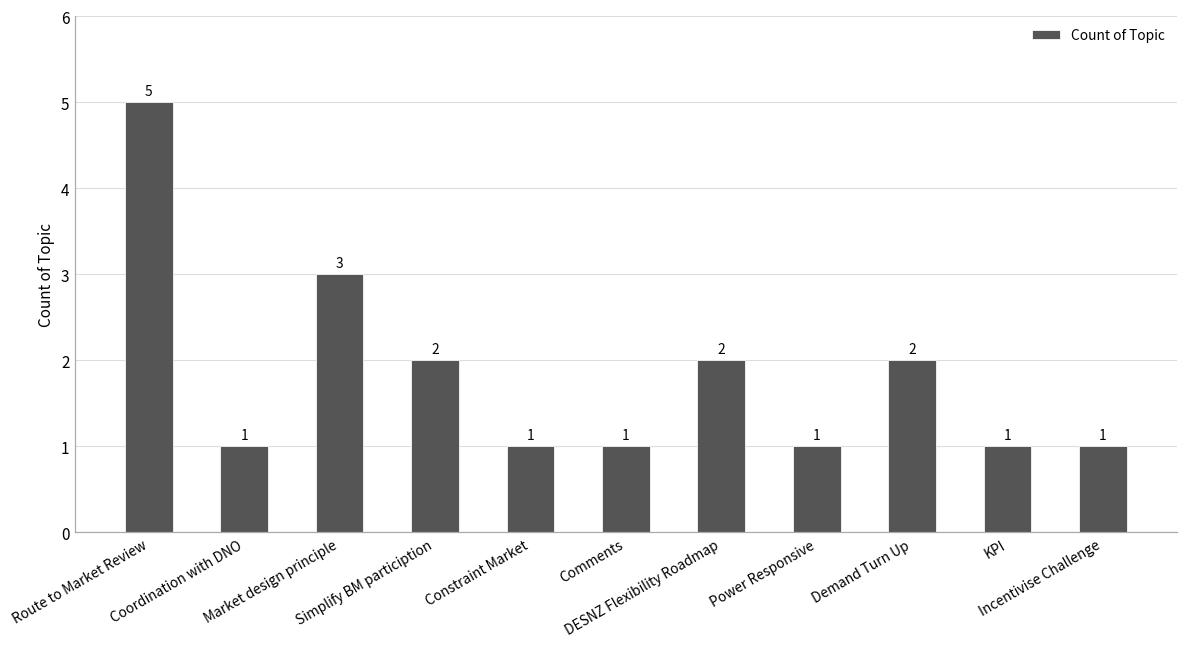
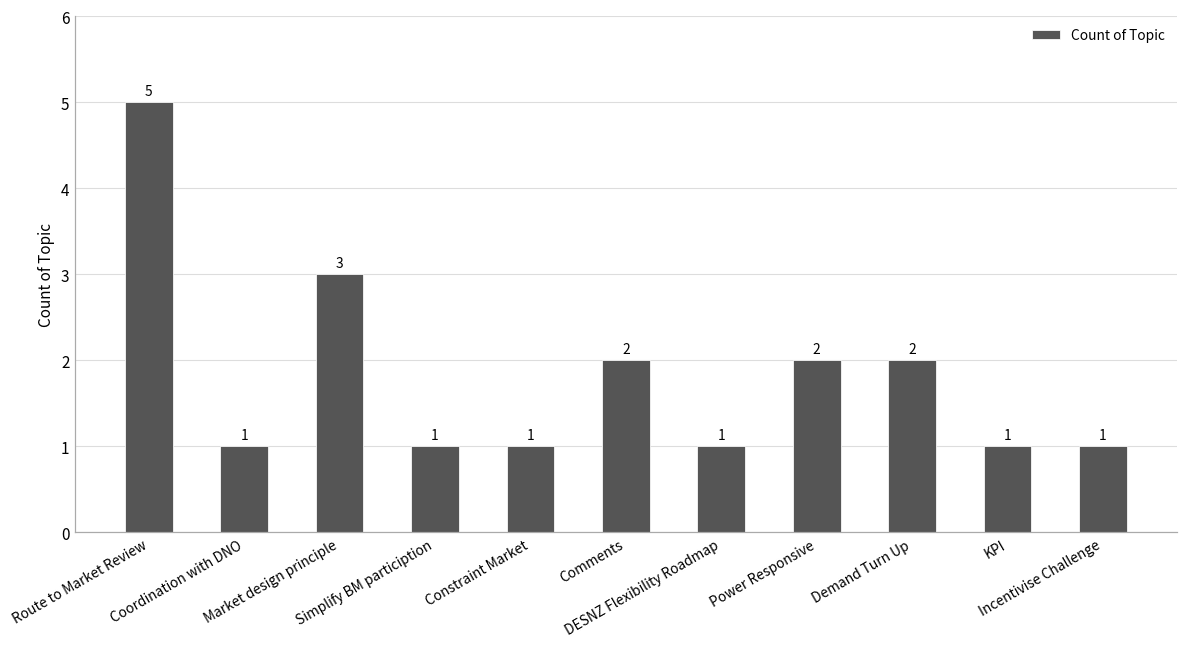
  {
    "Route to Market Review": 5,
    "Coordination with DNO": 1,
    "Market design principle": 3,
-   "Simplify BM particiption": 2,
+   "Simplify BM particiption": 1,
    "Constraint Market": 1,
-   "Comments": 1,
-   "DESNZ Flexibility Roadmap": 2,
-   "Power Responsive": 1,
+   "Comments": 2,
+   "DESNZ Flexibility Roadmap": 1,
+   "Power Responsive": 2,
    "Demand Turn Up": 2,
    "KPI": 1,
    "Incentivise Challenge": 1
  }
